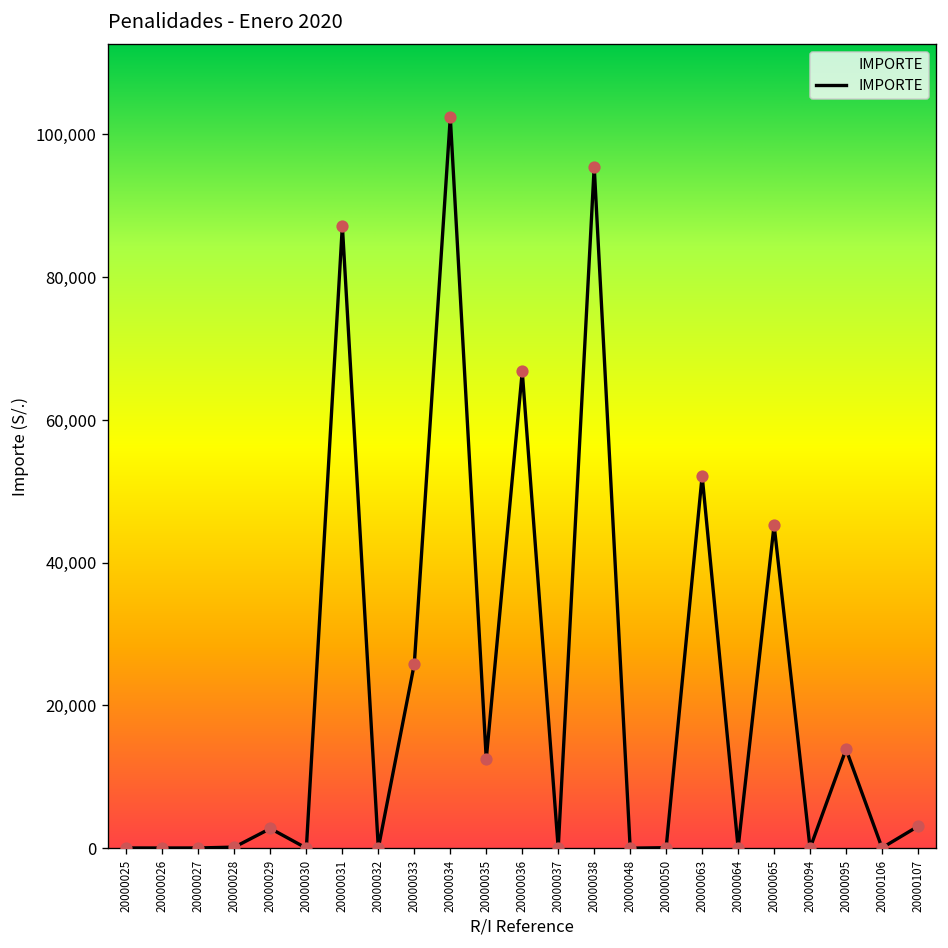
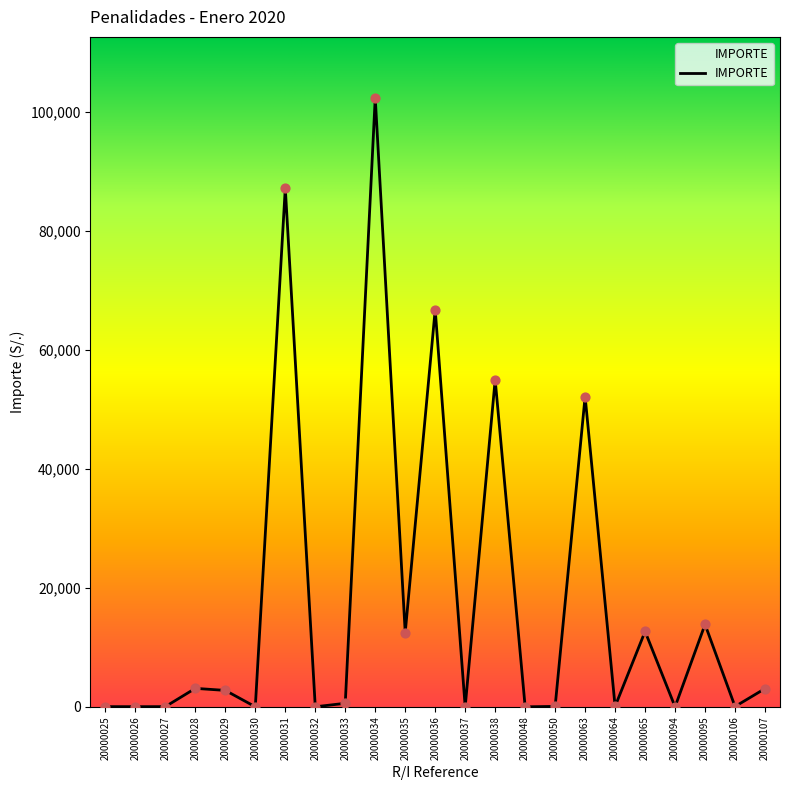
  {
    "20000025": "0",
    "20000026": "0",
    "20000027": "0",
-   "20000028": "0",
+   "20000028": "3,000",
    "20000029": "3,000",
    "20000030": "0",
    "20000031": "87,000",
    "20000032": "0",
-   "20000033": "26,000",
+   "20000033": "1,000",
    "20000034": "102,000",
    "20000035": "12,000",
    "20000036": "67,000",
    "20000037": "0",
-   "20000038": "95,000",
+   "20000038": "55,000",
    "20000048": "0",
    "20000050": "0",
    "20000063": "52,000",
    "20000064": "0",
-   "20000065": "45,000",
+   "20000065": "13,000",
    "20000094": "0",
    "20000095": "14,000",
    "20000106": "0",
    "20000107": "3,000"
  }
